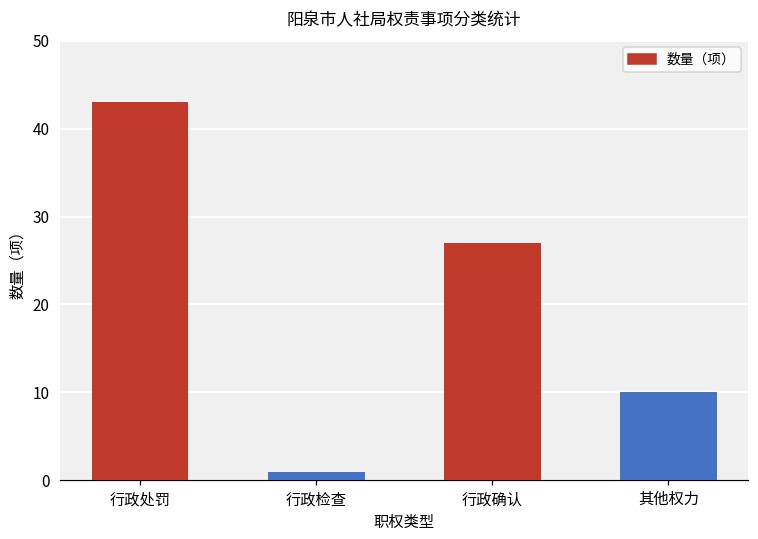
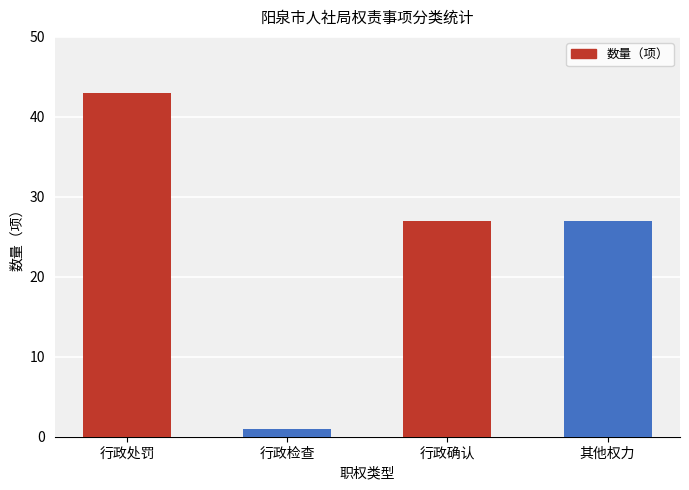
  {
    "行政处罚": 43,
    "行政检查": 1,
    "行政确认": 27,
-   "其他权力": 10
+   "其他权力": 27
  }
